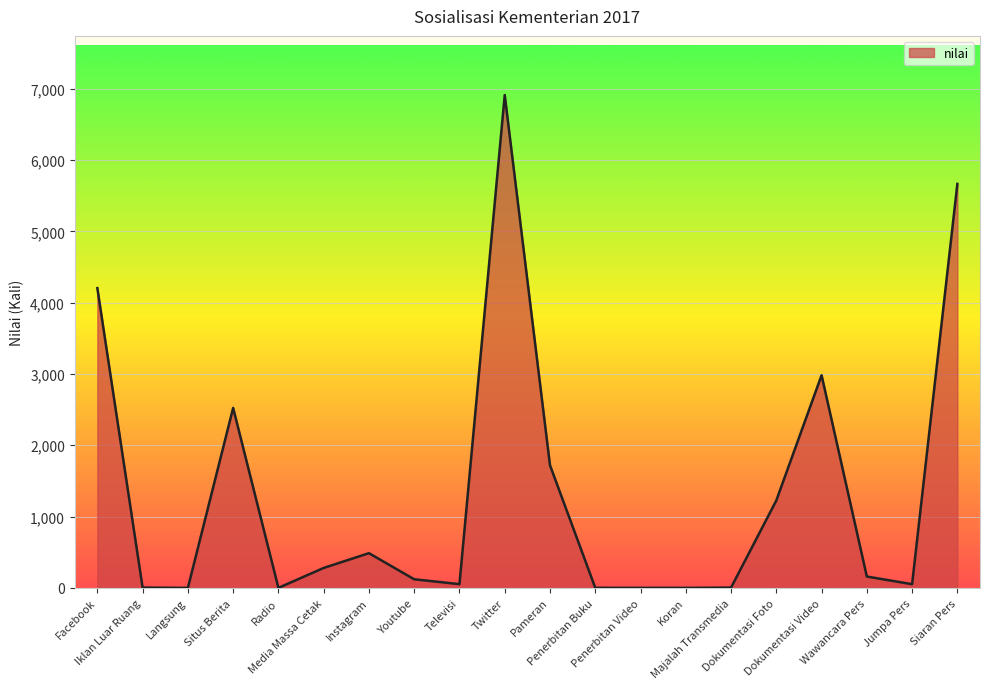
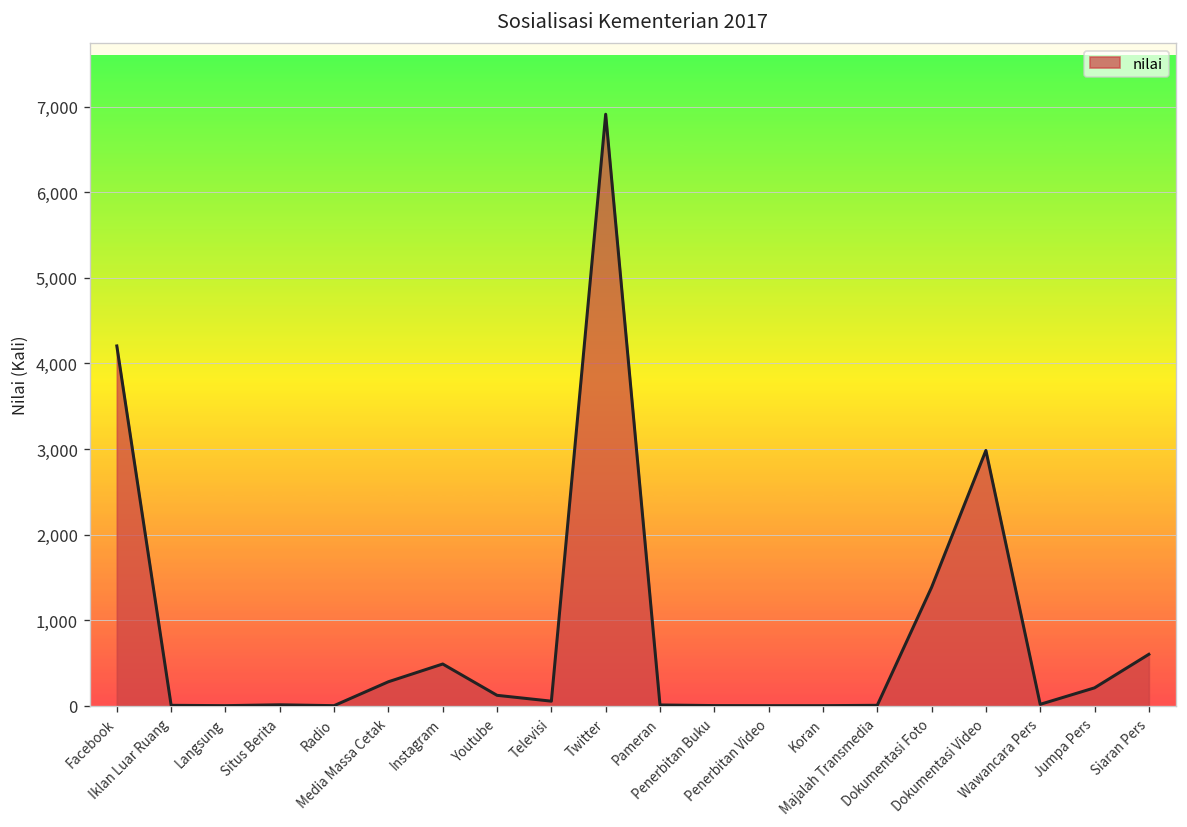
  {
    "Facebook": "4,200",
    "Iklan Luar Ruang": "0",
    "Langsung": "0",
-   "Situs Berita": "2,500",
+   "Situs Berita": "0",
    "Radio": "0",
    "Media Massa Cetak": "300",
    "Instagram": "500",
    "Youtube": "100",
    "Televisi": "100",
    "Twitter": "6,900",
-   "Pameran": "1,700",
+   "Pameran": "0",
    "Penerbitan Buku": "0",
    "Penerbitan Video": "0",
    "Koran": "0",
    "Majalah Transmedia": "0",
-   "Dokumentasi Foto": "1,200",
+   "Dokumentasi Foto": "1,400",
    "Dokumentasi Video": "3,000",
-   "Wawancara Pers": "200",
-   "Jumpa Pers": "100",
-   "Siaran Pers": "5,700"
+   "Wawancara Pers": "0",
+   "Jumpa Pers": "200",
+   "Siaran Pers": "600"
  }
